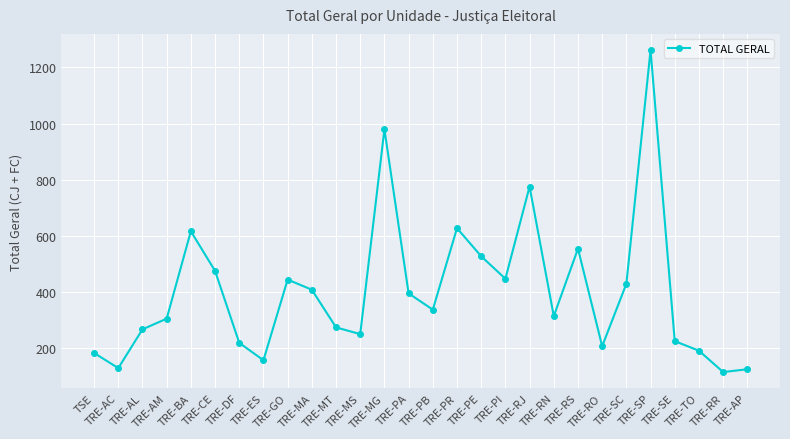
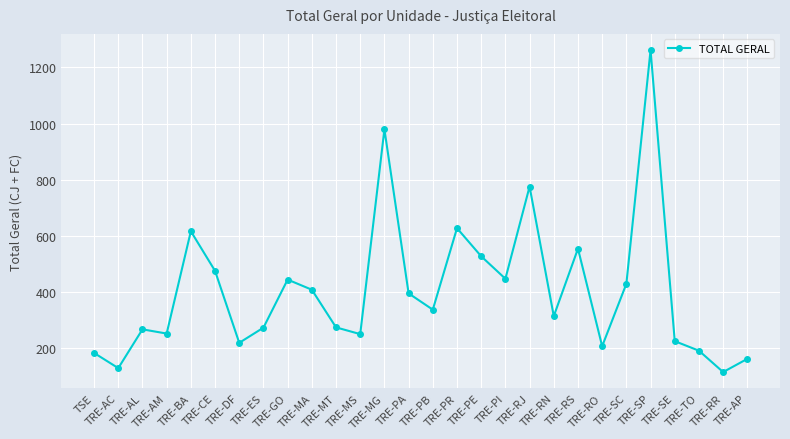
  {
    "TSE": 180,
    "TRE-AC": 130,
    "TRE-AL": 270,
-   "TRE-AM": 310,
+   "TRE-AM": 250,
    "TRE-BA": 620,
    "TRE-CE": 480,
    "TRE-DF": 220,
-   "TRE-ES": 160,
+   "TRE-ES": 270,
    "TRE-GO": 450,
    "TRE-MA": 410,
    "TRE-MT": 280,
    "TRE-MS": 250,
    "TRE-MG": 980,
    "TRE-PA": 400,
    "TRE-PB": 340,
    "TRE-PR": 630,
    "TRE-PE": 530,
    "TRE-PI": 450,
    "TRE-RJ": 780,
    "TRE-RN": 320,
    "TRE-RS": 560,
    "TRE-RO": 210,
    "TRE-SC": 430,
    "TRE-SP": 1260,
    "TRE-SE": 230,
    "TRE-TO": 190,
    "TRE-RR": 120,
-   "TRE-AP": 130
+   "TRE-AP": 160
  }
